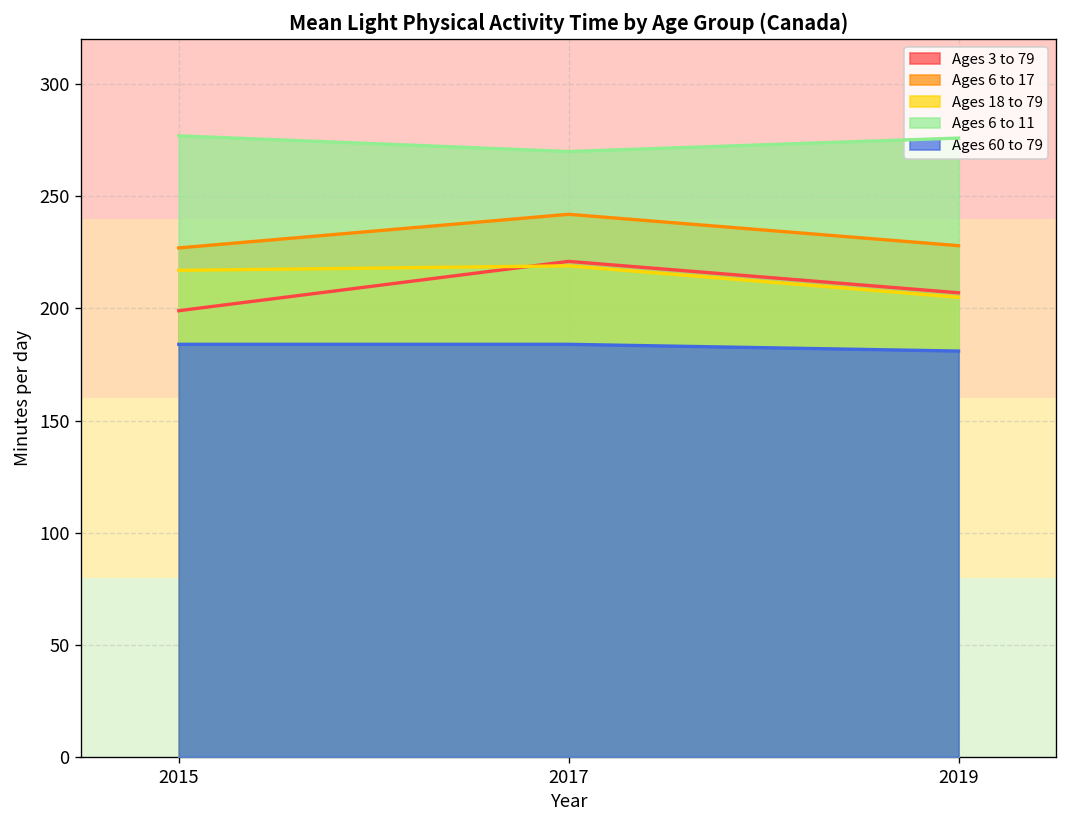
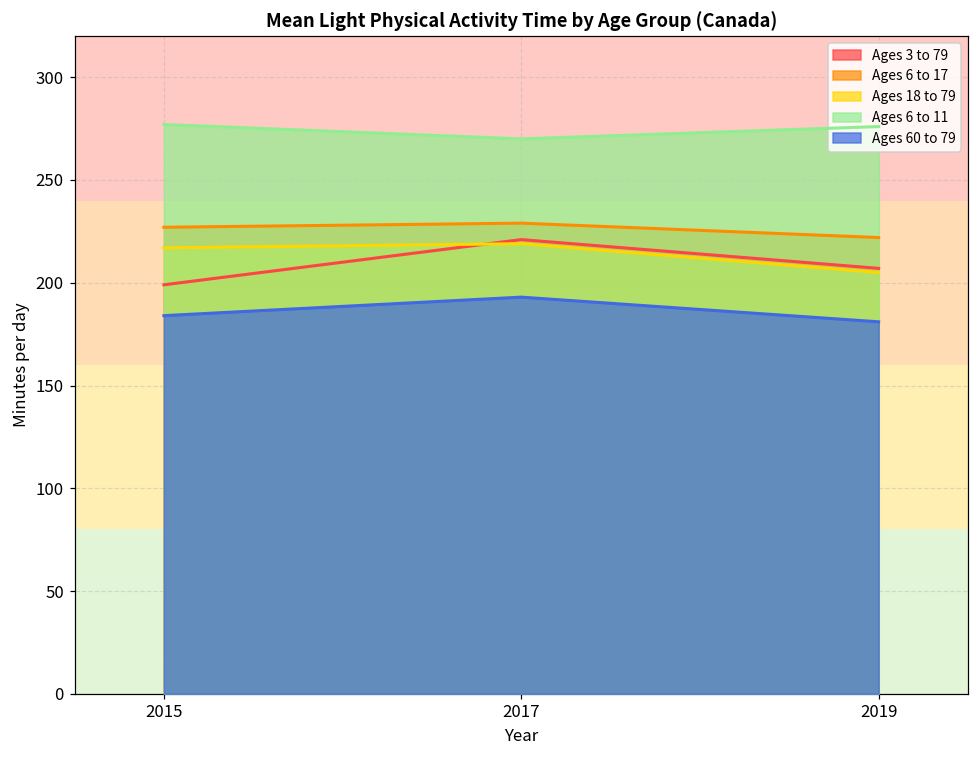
  {
    "Ages 3 to 79": {
      "2015": 199,
      "2017": 221,
      "2019": 207
    },
    "Ages 6 to 17": {
      "2015": 227,
-     "2017": 242,
-     "2019": 228
+     "2017": 229,
+     "2019": 222
    },
    "Ages 18 to 79": {
      "2015": 217,
      "2017": 219,
      "2019": 205
    },
    "Ages 6 to 11": {
      "2015": 277,
      "2017": 270
    },
    "Ages 60 to 79": {
      "2015": 184,
-     "2017": 184,
+     "2017": 193,
      "2019": 181
    }
  }
